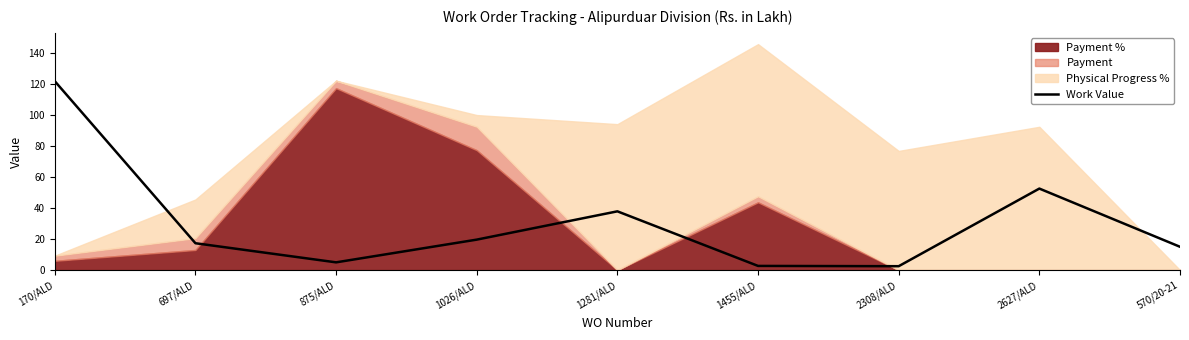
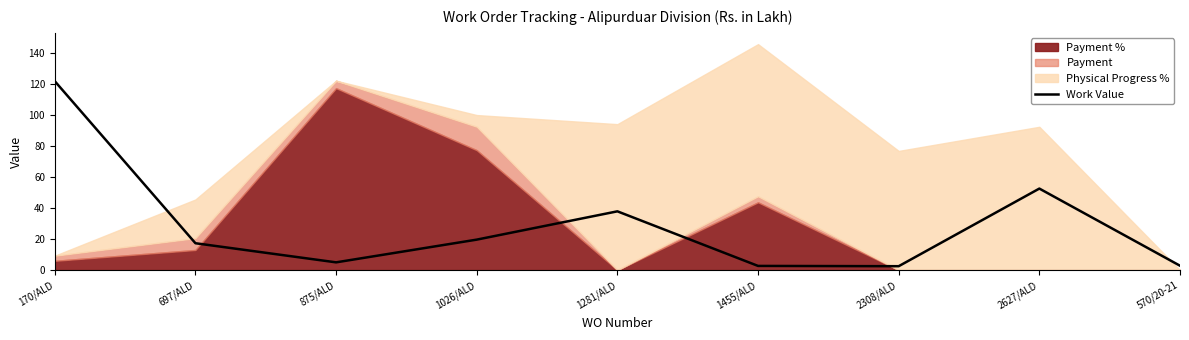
  {
    "Work Value": {
      "170/ALD": 122,
      "697/ALD": 17,
      "875/ALD": 5,
      "1026/ALD": 20,
      "1281/ALD": 38,
      "1455/ALD": 3,
      "2308/ALD": 2,
      "2627/ALD": 53,
-     "570/20-21": 15
+     "570/20-21": 3
    },
    "Payment %": {
      "170/ALD": 6,
      "697/ALD": 13,
      "875/ALD": 117,
      "1026/ALD": 77,
      "1455/ALD": 44
    },
    "Payment": {
      "697/ALD": 8,
      "1026/ALD": 15,
      "1455/ALD": 4
    },
    "Physical Progress %": {
      "697/ALD": 25,
      "1026/ALD": 8,
      "1281/ALD": 94,
      "1455/ALD": 98,
      "2308/ALD": 77,
      "2627/ALD": 92
    }
  }
